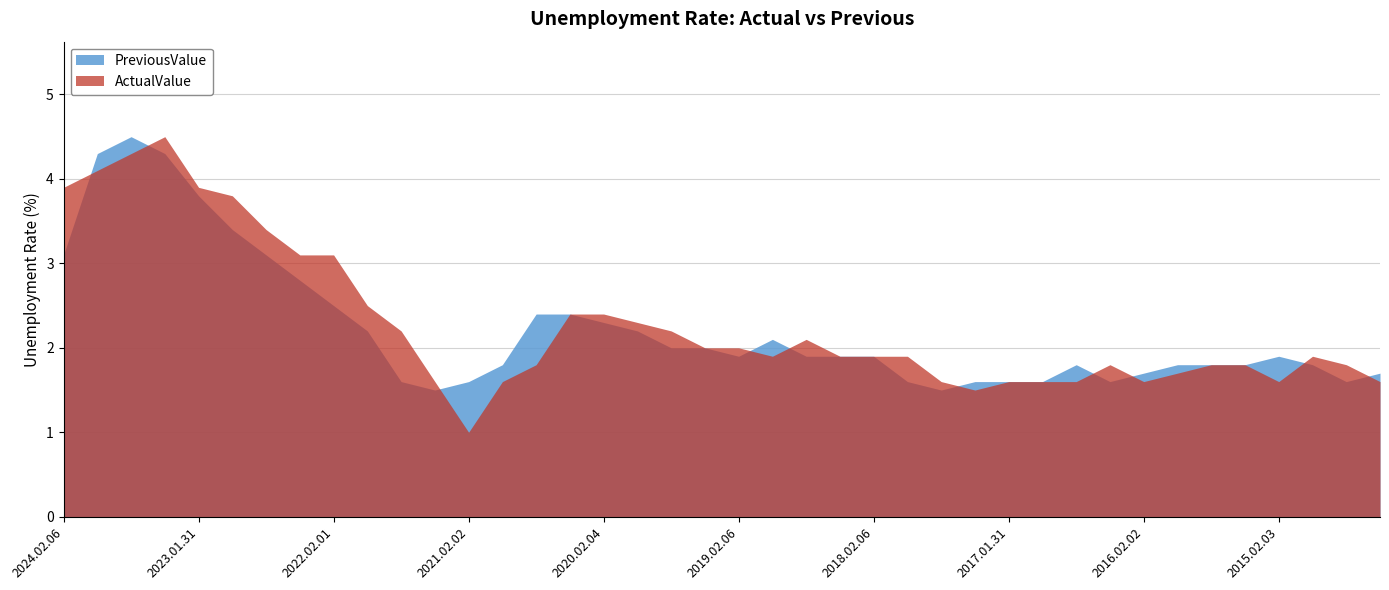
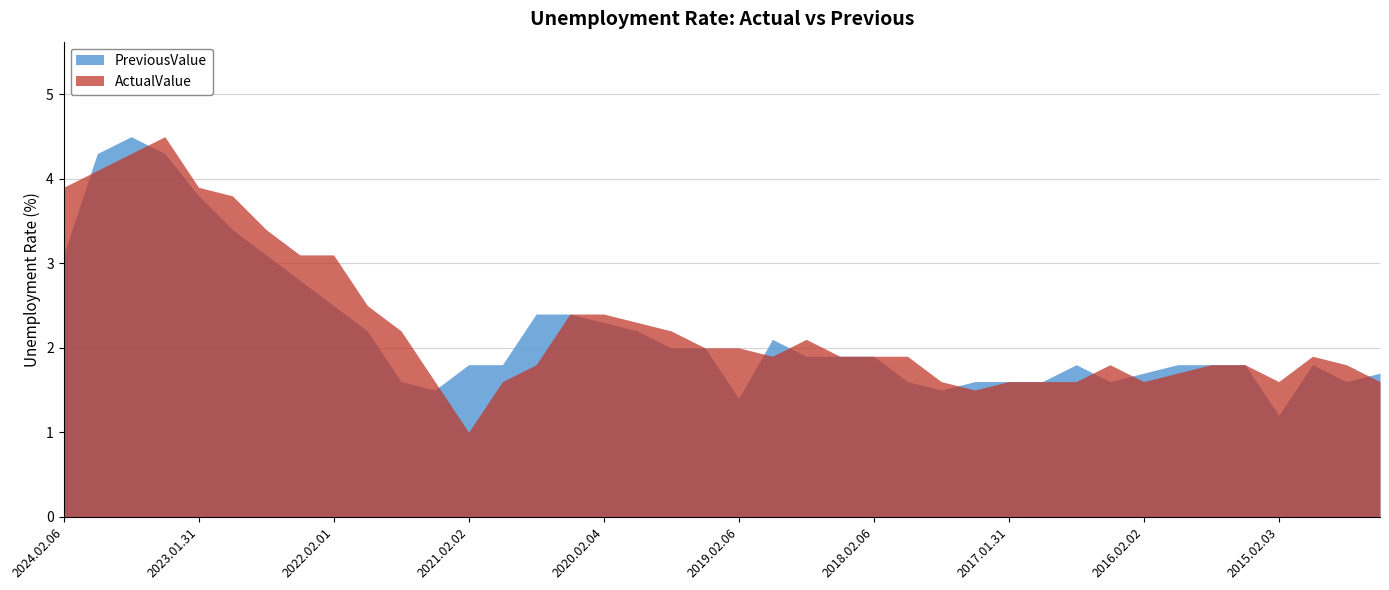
  {
    "PreviousValue": {
      "2024.02.06": 3.1,
      "2023.01.31": 3.8,
      "2022.02.01": 2.5,
-     "2021.02.02": 1.6,
+     "2021.02.02": 1.8,
      "2020.02.04": 2.3,
-     "2019.02.06": 1.9,
+     "2019.02.06": 1.4,
      "2016.02.02": 1.7,
-     "2015.02.03": 1.9
+     "2015.02.03": 1.2
    },
    "ActualValue": {
      "2024.02.06": 3.9,
      "2023.01.31": 3.9,
      "2022.02.01": 3.1,
      "2021.02.02": 1.0,
      "2020.02.04": 2.4,
      "2019.02.06": 2.0,
      "2016.02.02": 1.6,
      "2015.02.03": 1.6
    }
  }
